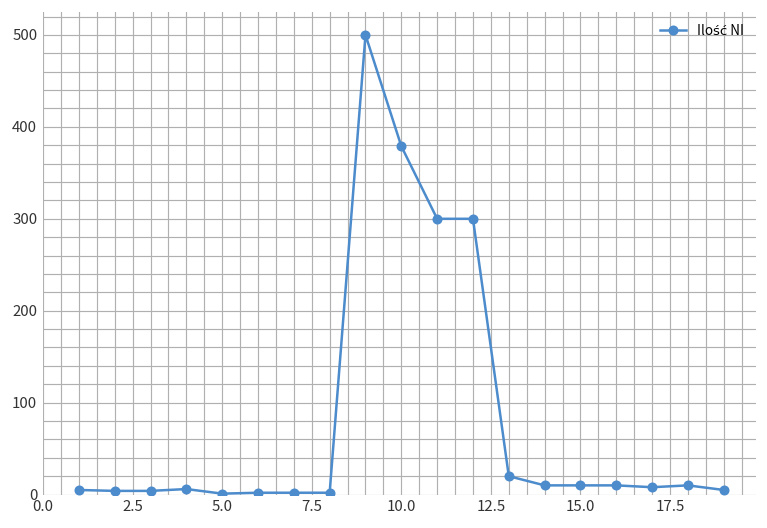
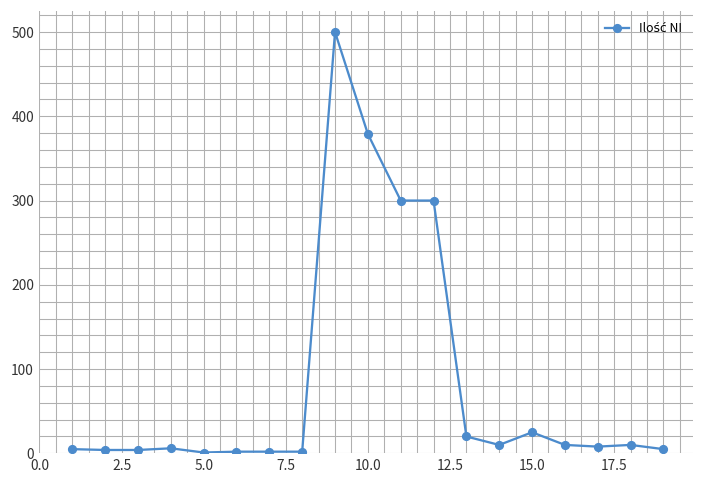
  {
    "5.0": 0,
    "10.0": 380,
-   "15.0": 10
+   "15.0": 30
  }
